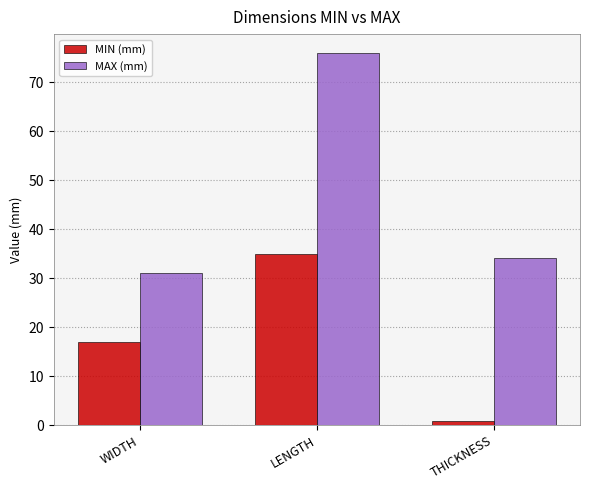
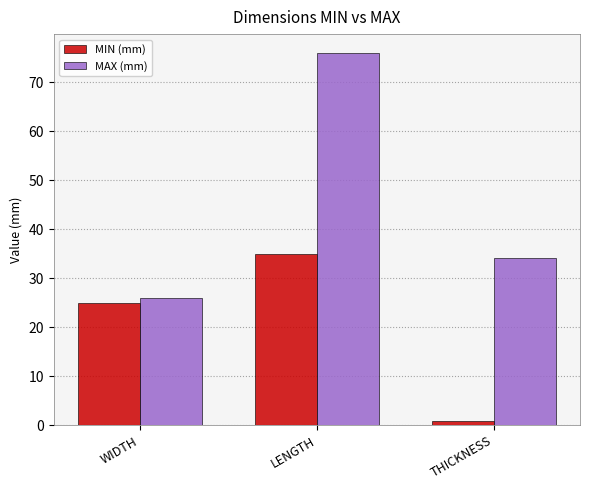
  {
    "MIN (mm)": {
-     "WIDTH": 17,
+     "WIDTH": 25,
      "LENGTH": 35,
      "THICKNESS": 1
    },
    "MAX (mm)": {
-     "WIDTH": 31,
+     "WIDTH": 26,
      "LENGTH": 76,
      "THICKNESS": 34
    }
  }
